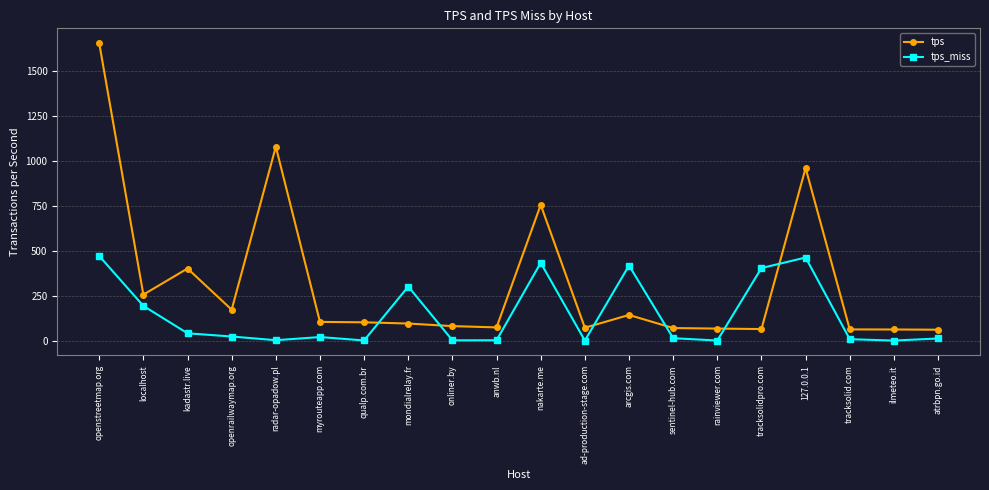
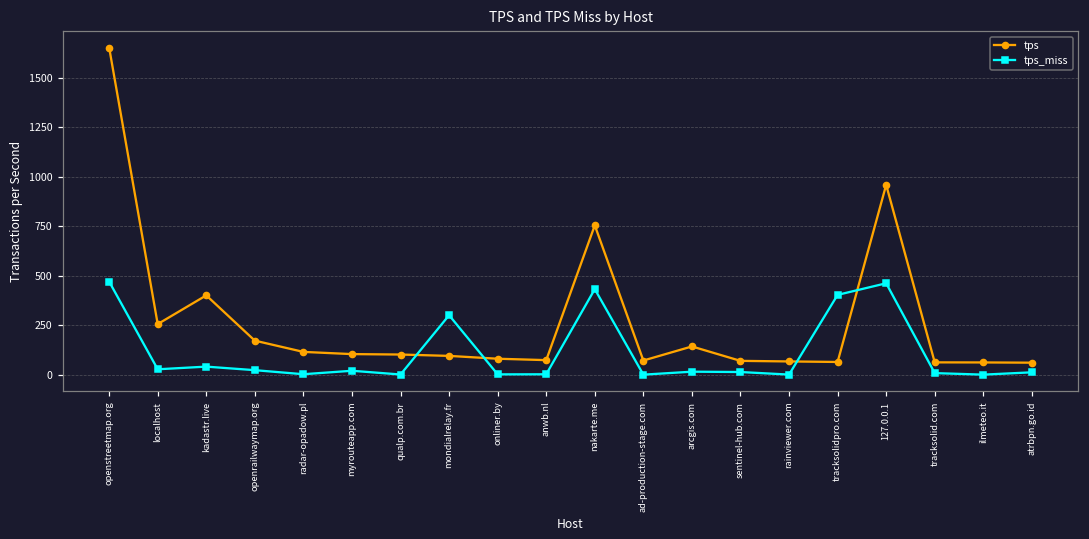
  {
    "tps": {
      "openstreetmap.org": 1650,
      "localhost": 260,
      "kadastr.live": 400,
      "openrailwaymap.org": 170,
-     "radar-opadow.pl": 1080,
+     "radar-opadow.pl": 120,
      "myrouteapp.com": 100,
      "qualp.com.br": 100,
      "mondialrelay.fr": 90,
      "onliner.by": 80,
      "anwb.nl": 70,
      "nakarte.me": 750,
      "ad-production-stage.com": 70,
      "arcgis.com": 140,
      "sentinel-hub.com": 70,
      "rainviewer.com": 70,
      "tracksolidpro.com": 60,
      "127.0.0.1": 960,
      "tracksolid.com": 60,
      "ilmeteo.it": 60,
      "atrbpn.go.id": 60
    },
    "tps_miss": {
      "openstreetmap.org": 470,
-     "localhost": 190,
+     "localhost": 30,
      "kadastr.live": 40,
      "openrailwaymap.org": 20,
      "radar-opadow.pl": 0,
      "myrouteapp.com": 20,
      "qualp.com.br": 0,
      "mondialrelay.fr": 300,
      "onliner.by": 0,
      "anwb.nl": 0,
      "nakarte.me": 430,
      "ad-production-stage.com": 0,
-     "arcgis.com": 420,
+     "arcgis.com": 20,
      "sentinel-hub.com": 10,
      "rainviewer.com": 0,
      "tracksolidpro.com": 400,
      "127.0.0.1": 460,
      "tracksolid.com": 10,
      "ilmeteo.it": 0,
      "atrbpn.go.id": 10
    }
  }
